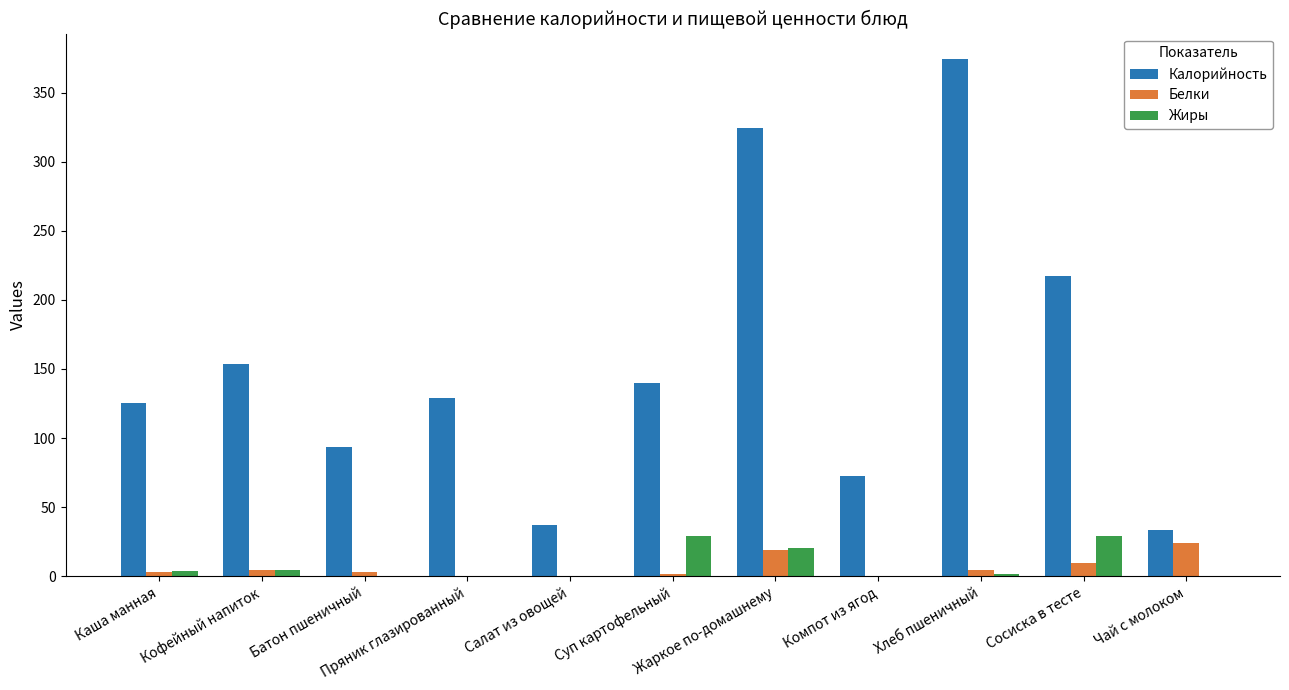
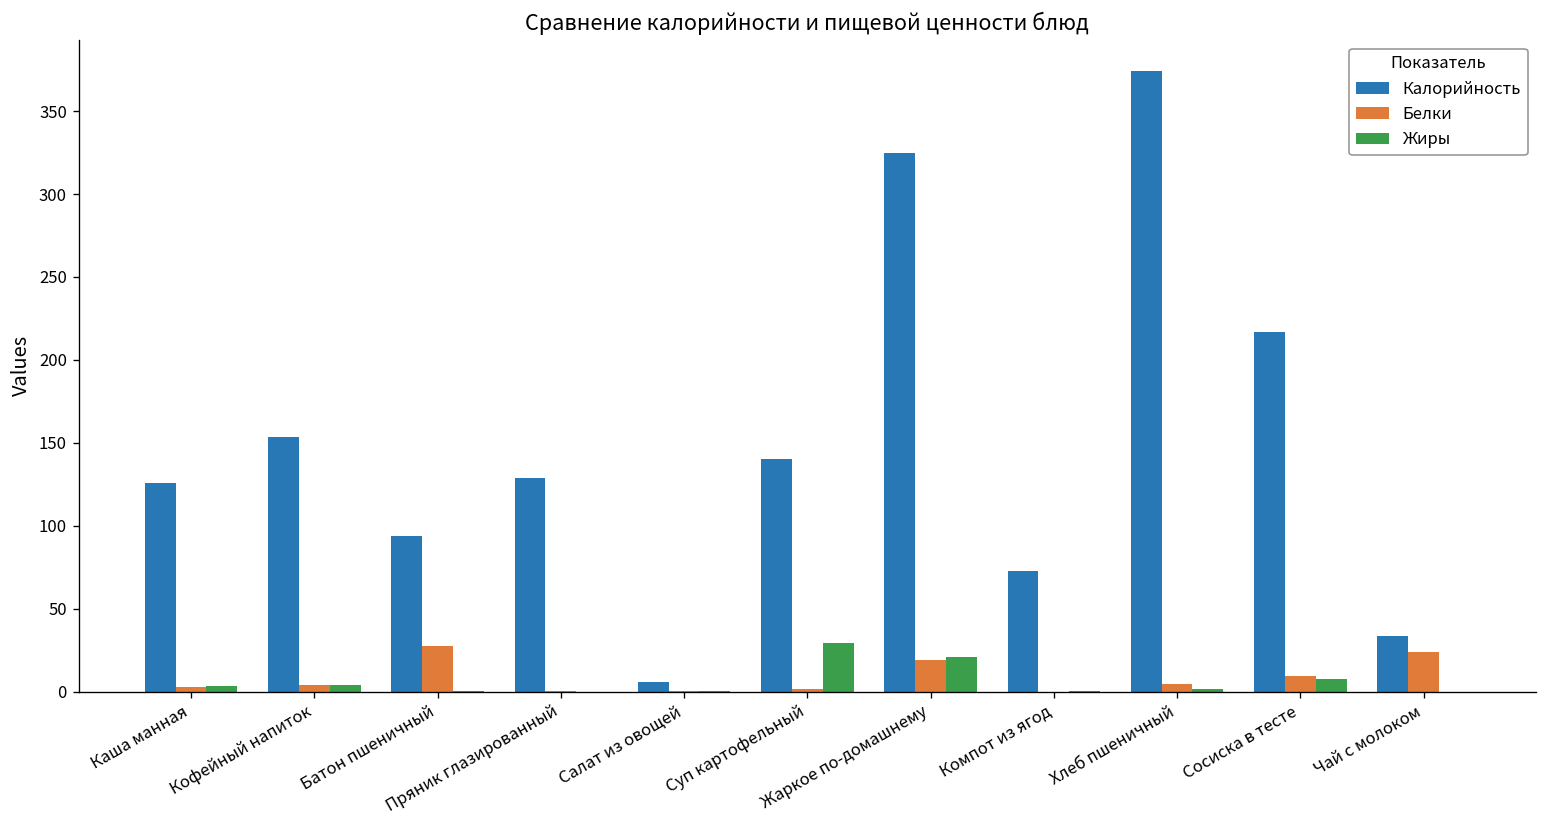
  {
    "Калорийность": {
      "Каша манная": 126,
      "Кофейный напиток": 154,
      "Батон пшеничный": 94,
      "Пряник глазированный": 129,
-     "Салат из овощей": 37,
+     "Салат из овощей": 6,
      "Суп картофельный": 140,
      "Жаркое по-домашнему": 325,
      "Компот из ягод": 73,
      "Хлеб пшеничный": 374,
      "Сосиска в тесте": 217,
      "Чай с молоком": 34
    },
    "Белки": {
      "Каша манная": 3,
      "Кофейный напиток": 4,
-     "Батон пшеничный": 3,
+     "Батон пшеничный": 28,
      "Суп картофельный": 2,
      "Жаркое по-домашнему": 19,
      "Компот из ягод": 0,
      "Хлеб пшеничный": 4,
      "Сосиска в тесте": 10,
      "Чай с молоком": 24
    },
    "Жиры": {
      "Каша манная": 4,
      "Кофейный напиток": 4,
      "Пряник глазированный": 0,
      "Суп картофельный": 29,
      "Жаркое по-домашнему": 21,
-     "Сосиска в тесте": 30,
+     "Сосиска в тесте": 8,
      "Чай с молоком": 0
    }
  }
